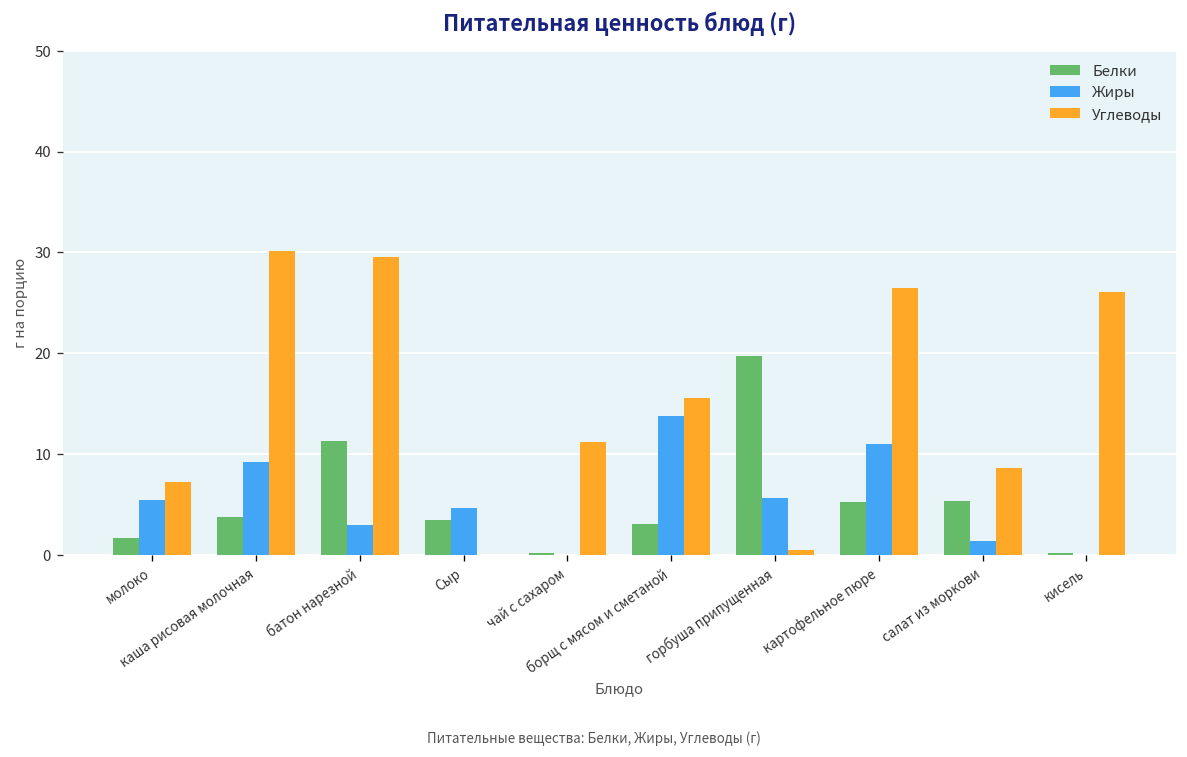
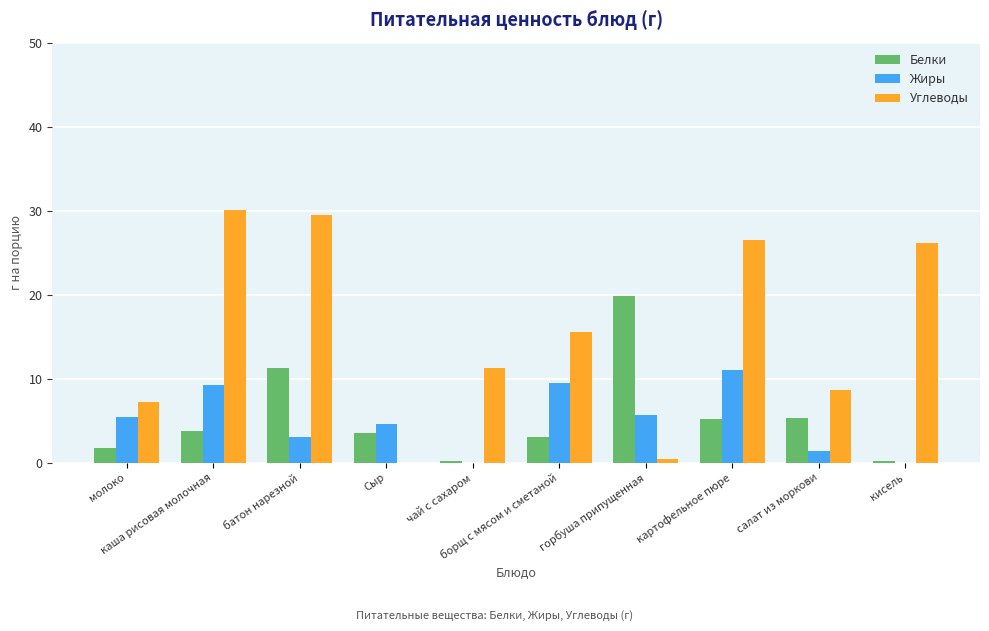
  {
    "Белки": {
      "молоко": 2,
      "каша рисовая молочная": 4,
      "батон нарезной": 11,
      "Сыр": 4,
      "борщ с мясом и сметаной": 3,
      "горбуша припущенная": 20,
      "картофельное пюре": 5,
      "салат из моркови": 5
    },
    "Жиры": {
      "молоко": 5,
      "каша рисовая молочная": 9,
      "батон нарезной": 3,
      "Сыр": 5,
      "чай с сахаром": 0,
-     "борщ с мясом и сметаной": 14,
+     "борщ с мясом и сметаной": 9,
      "горбуша припущенная": 6,
      "картофельное пюре": 11,
      "салат из моркови": 1,
      "кисель": 0
    },
    "Углеводы": {
      "молоко": 7,
      "каша рисовая молочная": 30,
      "батон нарезной": 30,
      "Сыр": 0,
      "чай с сахаром": 11,
      "борщ с мясом и сметаной": 16,
      "горбуша припущенная": 0,
      "картофельное пюре": 27,
      "салат из моркови": 9,
      "кисель": 26
    }
  }
